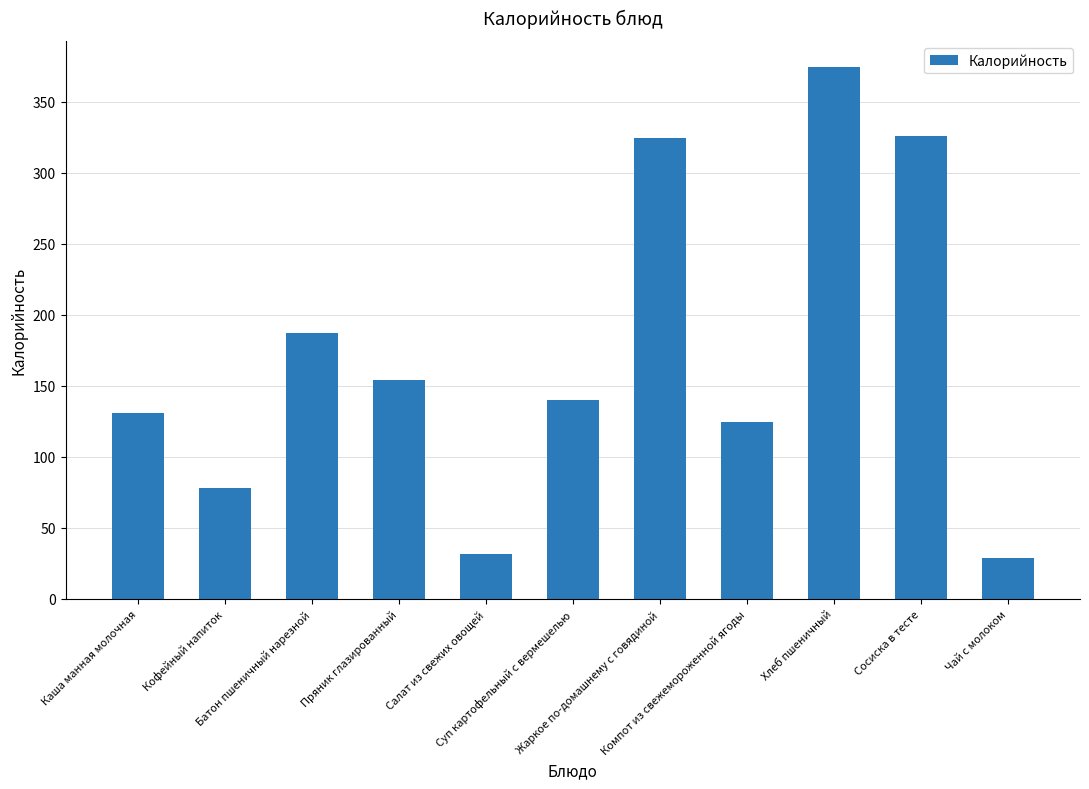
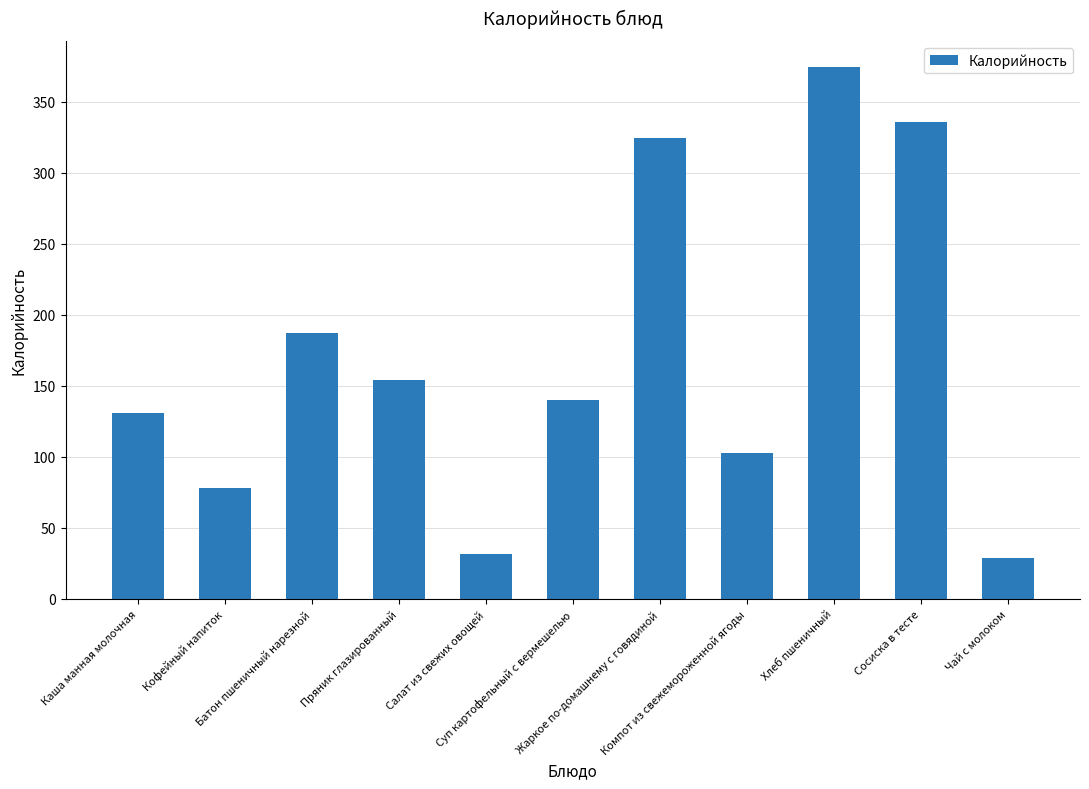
  {
    "Каша манная молочная": 131,
    "Кофейный напиток": 78,
    "Батон пшеничный нарезной": 187,
    "Пряник глазированный": 154,
    "Салат из свежих овощей": 31,
    "Суп картофельный с вермешелью": 140,
    "Жаркое по-домашнему с говядиной": 325,
-   "Компот из свежемороженной ягоды": 125,
+   "Компот из свежемороженной ягоды": 103,
    "Хлеб пшеничный": 374,
-   "Сосиска в тесте": 326,
+   "Сосиска в тесте": 336,
    "Чай с молоком": 29
  }
